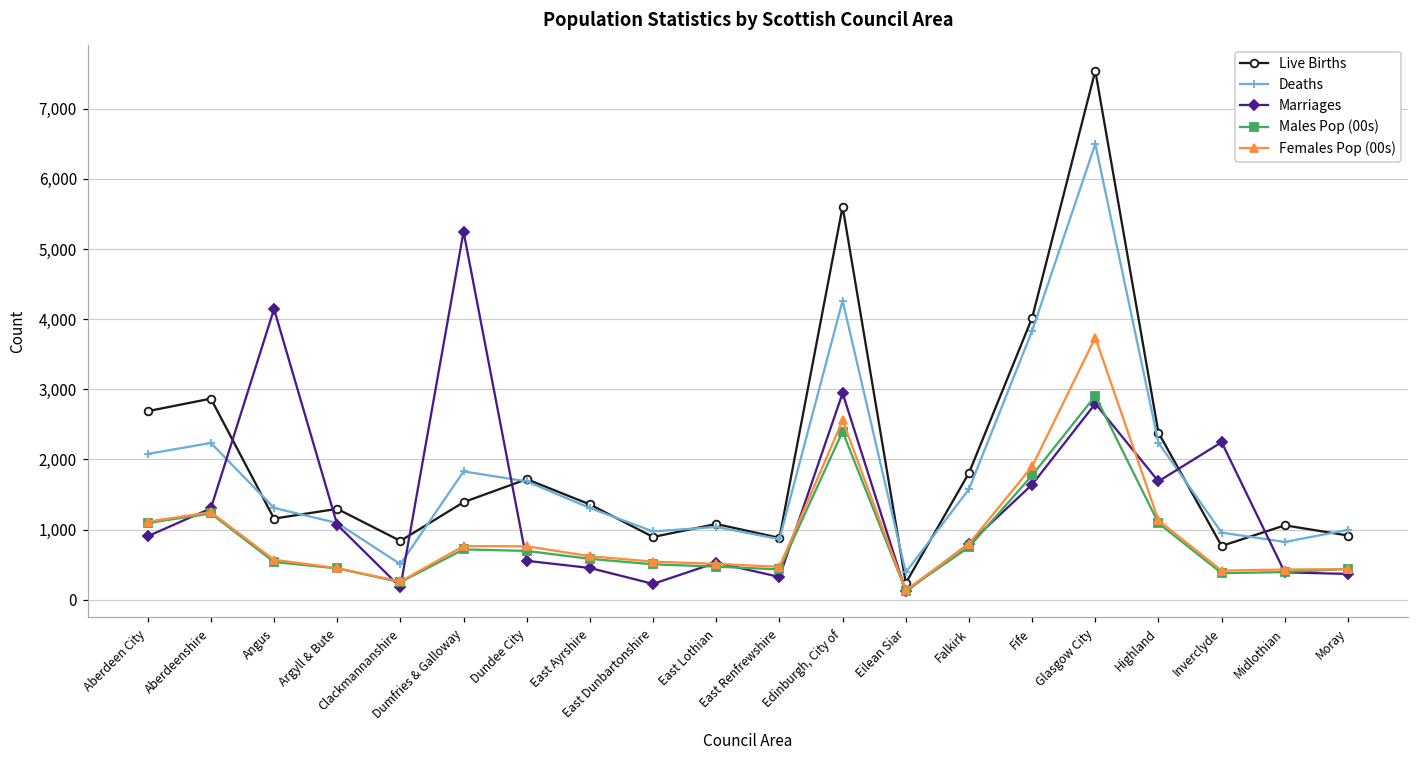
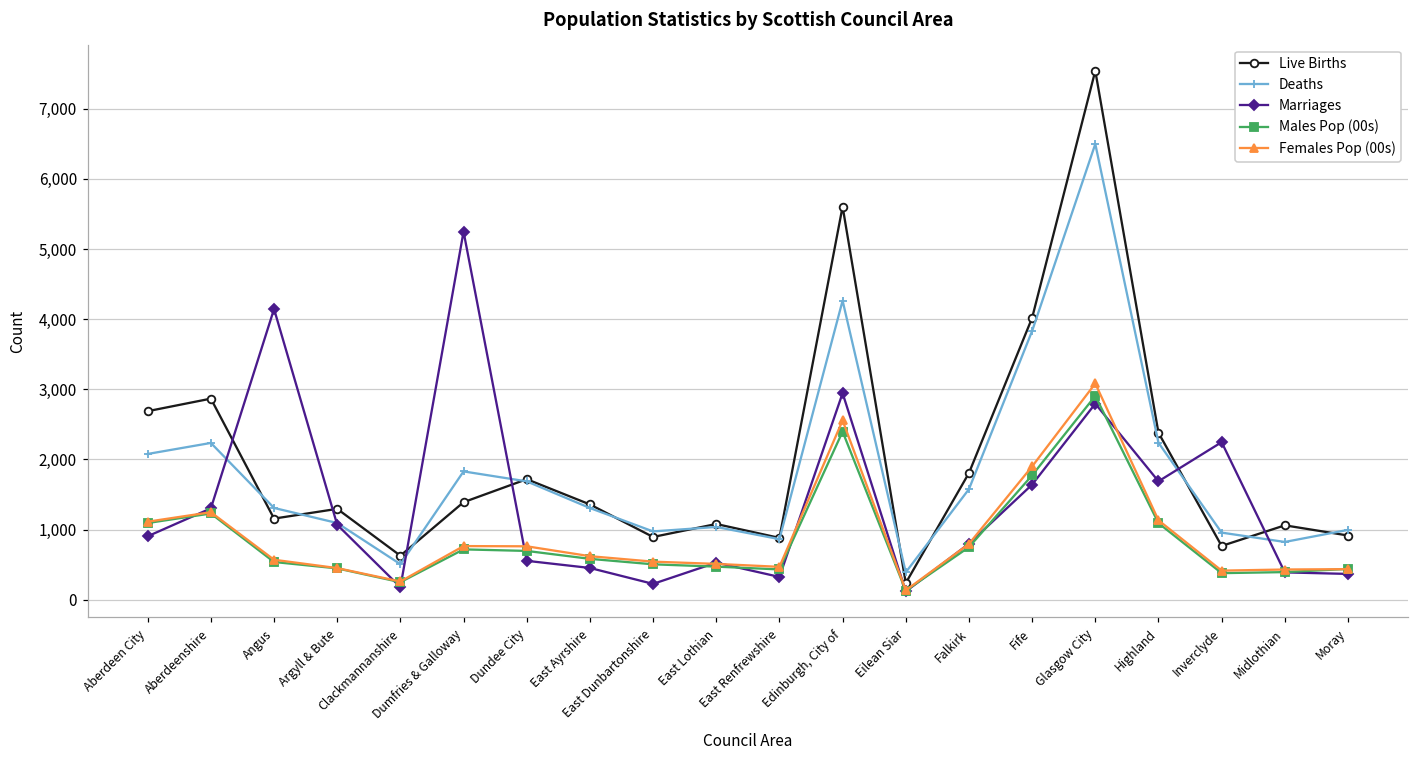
  {
    "Live Births": {
      "Aberdeen City": "2,700",
      "Aberdeenshire": "2,900",
      "Angus": "1,200",
      "Argyll & Bute": "1,300",
-     "Clackmannanshire": "800",
+     "Clackmannanshire": "600",
      "Dumfries & Galloway": "1,400",
      "East Ayrshire": "1,400",
      "East Dunbartonshire": "900",
      "East Lothian": "1,100",
      "Edinburgh, City of": "5,600",
      "Eilean Siar": "200",
      "Falkirk": "1,800",
      "Fife": "4,000",
      "Glasgow City": "7,500",
      "Highland": "2,400",
      "Inverclyde": "800",
      "Midlothian": "1,100",
      "Moray": "900"
    },
    "Deaths": {
      "Aberdeen City": "2,100",
      "Aberdeenshire": "2,200",
      "Angus": "1,300",
      "Clackmannanshire": "500",
      "Dumfries & Galloway": "1,800",
      "East Ayrshire": "1,300",
      "East Dunbartonshire": "1,000",
      "East Lothian": "1,000",
      "Edinburgh, City of": "4,300",
      "Eilean Siar": "400",
      "Falkirk": "1,600",
      "Fife": "3,800",
      "Glasgow City": "6,500",
      "Highland": "2,200",
      "Inverclyde": "1,000",
      "Midlothian": "800",
      "Moray": "1,000"
    },
    "Marriages": {
      "Aberdeen City": "900",
      "Aberdeenshire": "1,300",
      "Angus": "4,100",
      "Clackmannanshire": "200",
      "Dumfries & Galloway": "5,200",
      "Dundee City": "600",
      "East Ayrshire": "500",
      "East Dunbartonshire": "200",
      "East Renfrewshire": "300",
      "Edinburgh, City of": "2,900",
      "Fife": "1,600",
      "Glasgow City": "2,800",
      "Highland": "1,700",
      "Inverclyde": "2,200",
      "Moray": "400"
    },
    "Males Pop (00s)": {
      "Dumfries & Galloway": "700",
      "Dundee City": "700",
      "Edinburgh, City of": "2,400",
      "Falkirk": "700",
      "Fife": "1,800",
      "Glasgow City": "2,900",
      "Highland": "1,100"
    },
    "Females Pop (00s)": {
      "Dumfries & Galloway": "800",
      "Dundee City": "800",
      "Edinburgh, City of": "2,600",
      "Fife": "1,900",
-     "Glasgow City": "3,700",
+     "Glasgow City": "3,100",
      "Highland": "1,100"
    }
  }
